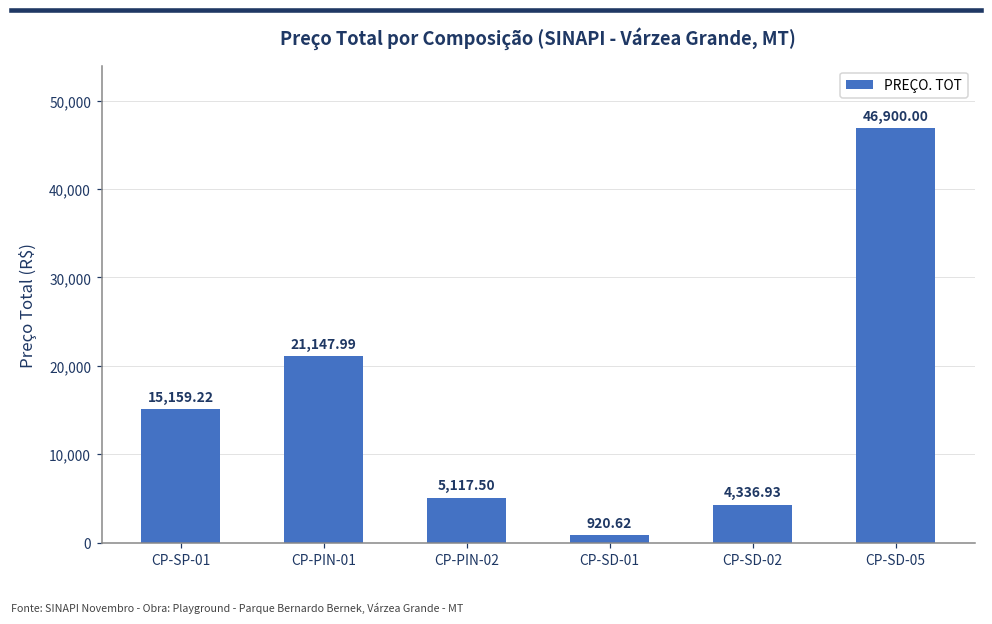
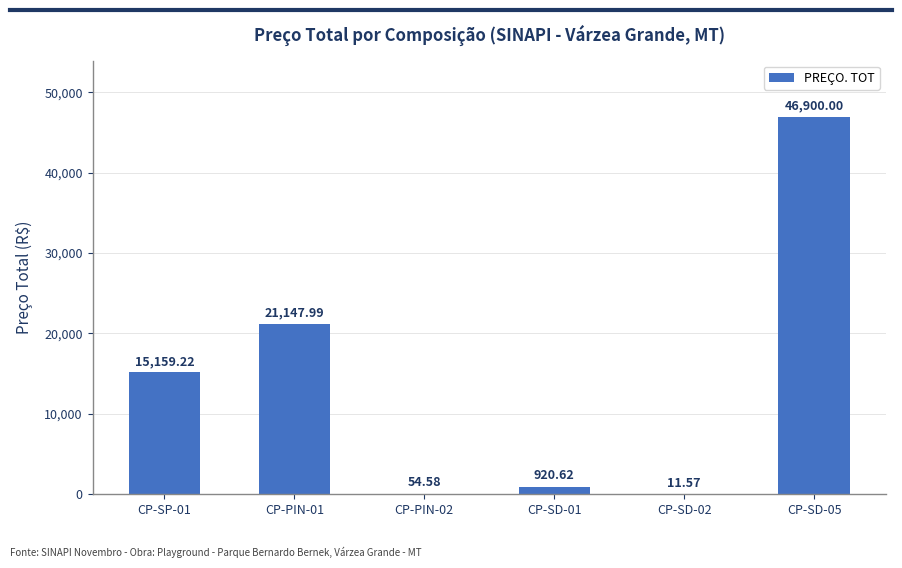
  {
    "CP-SP-01": "15,159.22",
    "CP-PIN-01": "21,147.99",
-   "CP-PIN-02": "5,117.50",
+   "CP-PIN-02": "54.58",
    "CP-SD-01": "920.62",
-   "CP-SD-02": "4,336.93",
+   "CP-SD-02": "11.57",
    "CP-SD-05": "46,900.00"
  }
